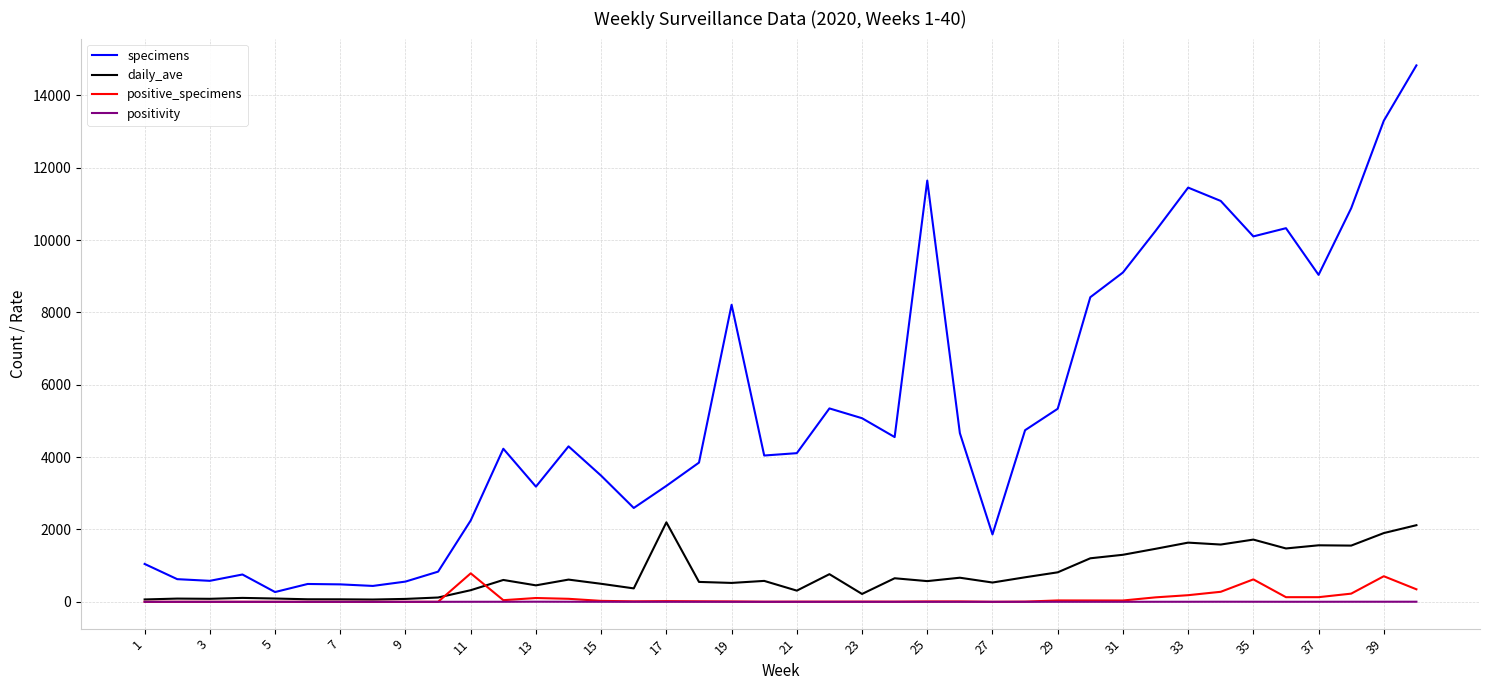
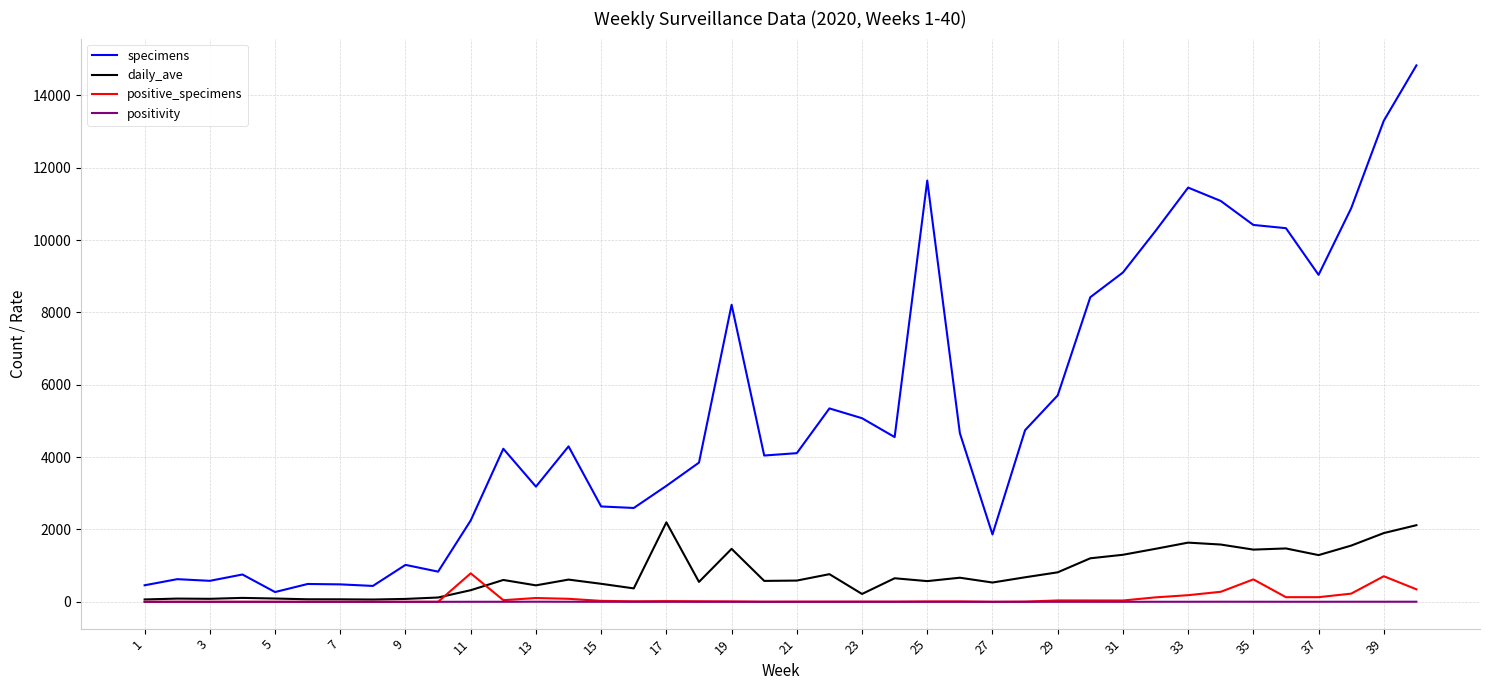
  {
    "specimens": {
-     "1": 1000,
+     "1": 500,
      "3": 600,
      "5": 300,
      "7": 500,
-     "9": 600,
+     "9": 1000,
      "11": 2200,
      "13": 3200,
-     "15": 3500,
+     "15": 2600,
      "17": 3200,
      "19": 8200,
      "21": 4100,
      "23": 5100,
      "25": 11600,
      "27": 1900,
-     "29": 5300,
+     "29": 5700,
      "31": 9100,
      "33": 11500,
-     "35": 10100,
+     "35": 10400,
      "37": 9000,
      "39": 13300
    },
    "daily_ave": {
      "3": 100,
      "5": 100,
      "9": 100,
      "11": 300,
      "13": 500,
      "15": 500,
      "17": 2200,
-     "19": 500,
-     "21": 300,
+     "19": 1500,
+     "21": 600,
      "23": 200,
      "25": 600,
      "27": 500,
      "29": 800,
      "31": 1300,
      "33": 1600,
-     "35": 1700,
-     "37": 1600,
+     "35": 1400,
+     "37": 1300,
      "39": 1900
    },
    "positive_specimens": {
      "11": 800,
      "13": 100,
      "33": 200,
      "35": 600,
      "37": 100,
      "39": 700
    },
    "positivity": {
      "11": 0,
      "13": 0,
      "33": 0,
      "35": 0,
      "37": 0,
      "39": 0
    }
  }
